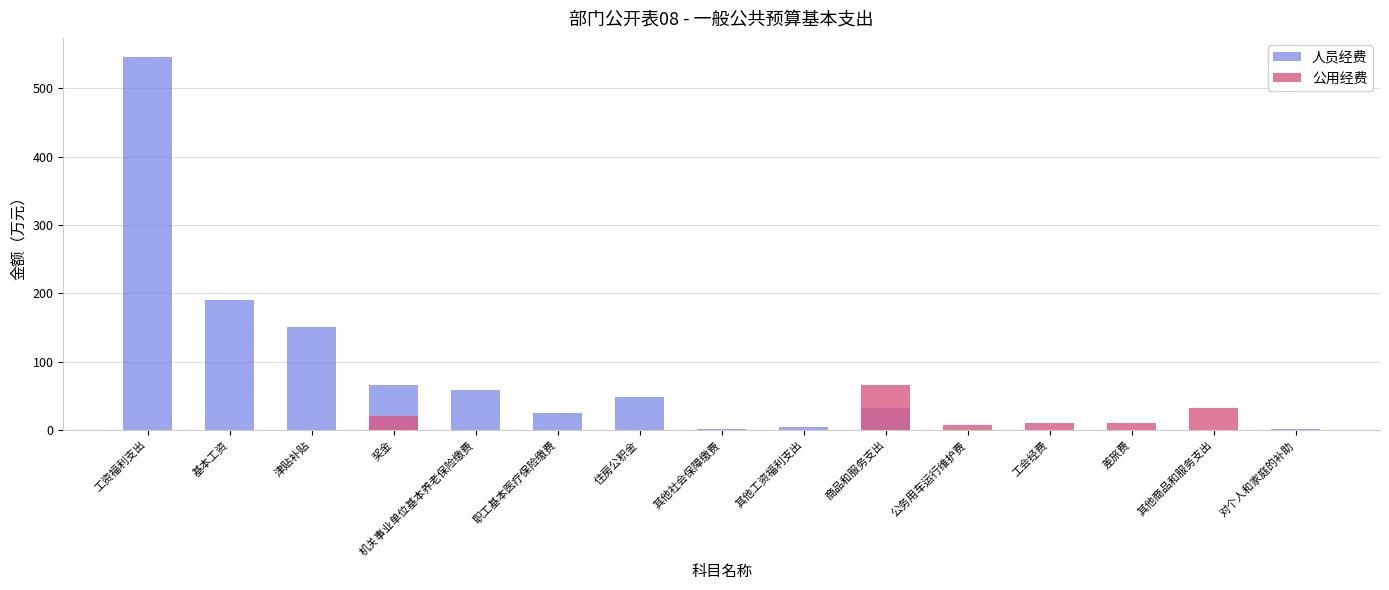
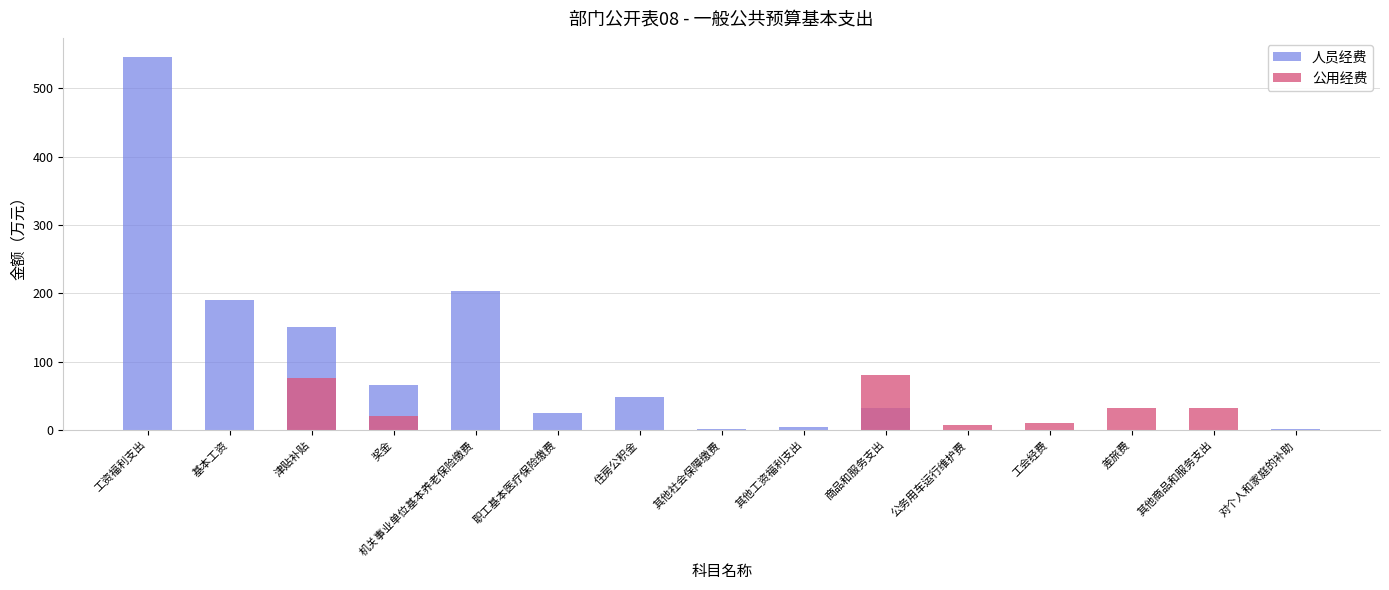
  {
    "人员经费": {
      "工资福利支出": 550,
      "基本工资": 190,
      "津贴补贴": 150,
      "奖金": 70,
-     "机关事业单位基本养老保险缴费": 60,
+     "机关事业单位基本养老保险缴费": 200,
      "职工基本医疗保险缴费": 20,
      "住房公积金": 50,
      "其他工资福利支出": 0,
      "公务用车运行维护费": 0,
      "工会经费": 0,
      "差旅费": 0,
      "其他商品和服务支出": 0
    },
    "公用经费": {
      "工资福利支出": 0,
      "基本工资": 0,
-     "津贴补贴": 0,
+     "津贴补贴": 80,
      "机关事业单位基本养老保险缴费": 0,
      "职工基本医疗保险缴费": 0,
      "住房公积金": 0,
      "其他社会保障缴费": 0,
      "其他工资福利支出": 0,
-     "商品和服务支出": 70,
+     "商品和服务支出": 80,
      "公务用车运行维护费": 10,
      "工会经费": 10,
-     "差旅费": 10,
+     "差旅费": 30,
      "其他商品和服务支出": 30,
      "对个人和家庭的补助": 0
    }
  }
